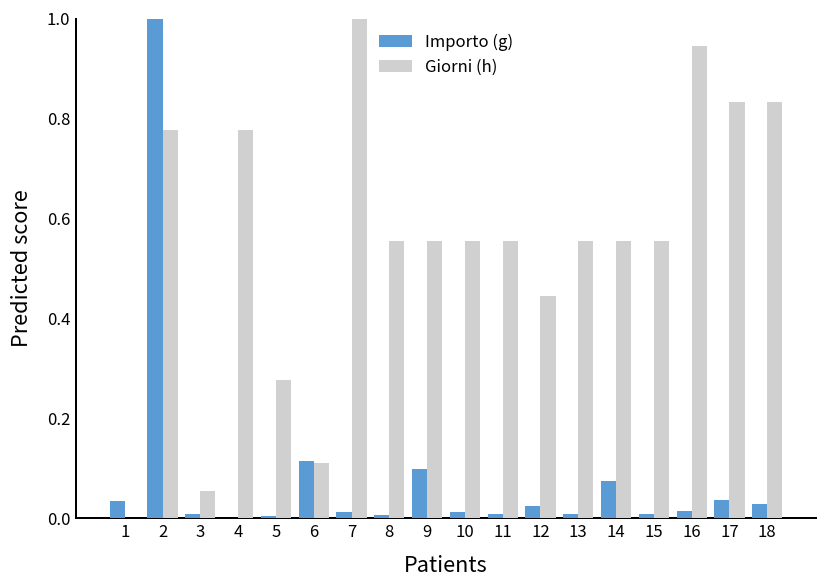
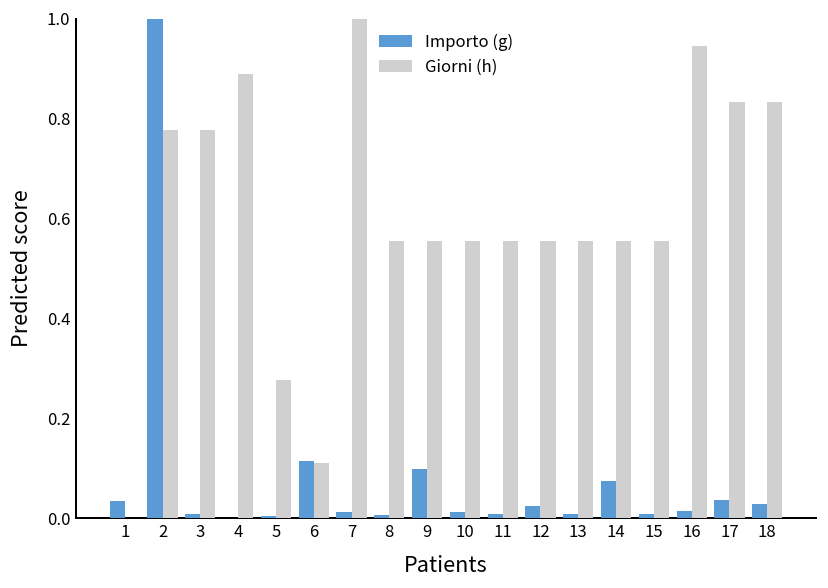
  {
    "Importo (g)": {
      "1": 0.04,
      "2": 1.00,
      "3": 0.01,
      "6": 0.11,
      "7": 0.01,
      "8": 0.01,
      "9": 0.10,
      "10": 0.01,
      "11": 0.01,
      "12": 0.02,
      "13": 0.01,
      "14": 0.08,
      "15": 0.01,
      "16": 0.01,
      "17": 0.04,
      "18": 0.03
    },
    "Giorni (h)": {
      "1": 0.00,
      "2": 0.78,
-     "3": 0.06,
-     "4": 0.78,
+     "3": 0.78,
+     "4": 0.89,
      "5": 0.28,
      "6": 0.11,
      "7": 1.00,
      "8": 0.56,
      "9": 0.56,
      "10": 0.56,
      "11": 0.56,
-     "12": 0.44,
+     "12": 0.56,
      "13": 0.56,
      "14": 0.56,
      "15": 0.56,
      "16": 0.94,
      "17": 0.83,
      "18": 0.83
    }
  }
